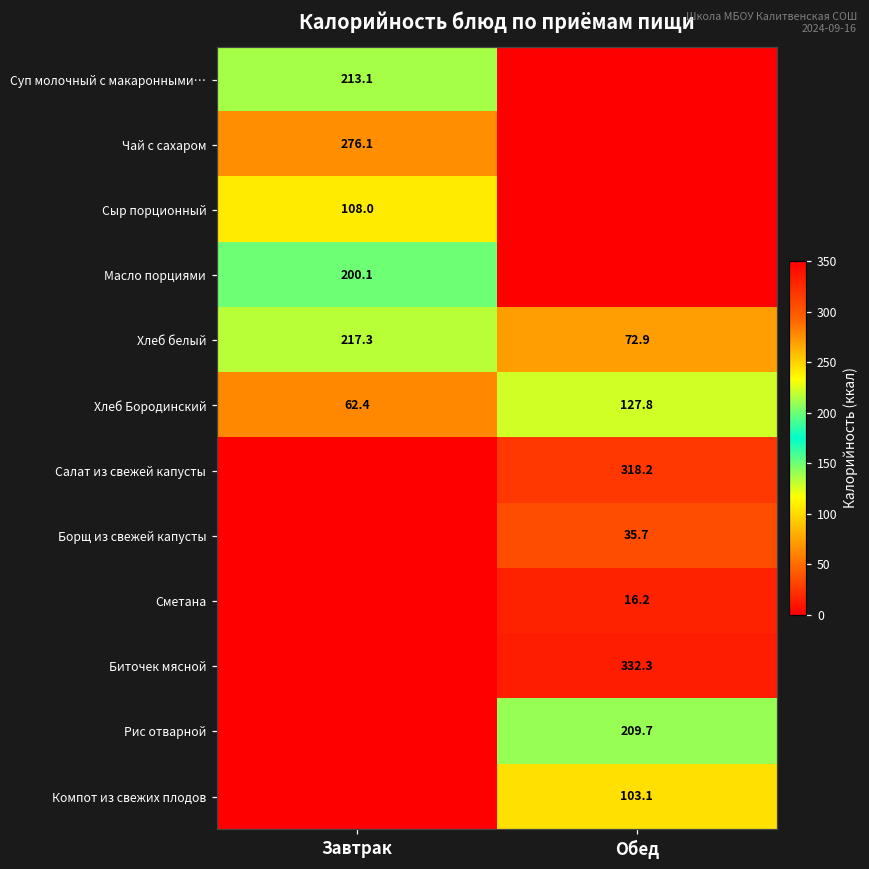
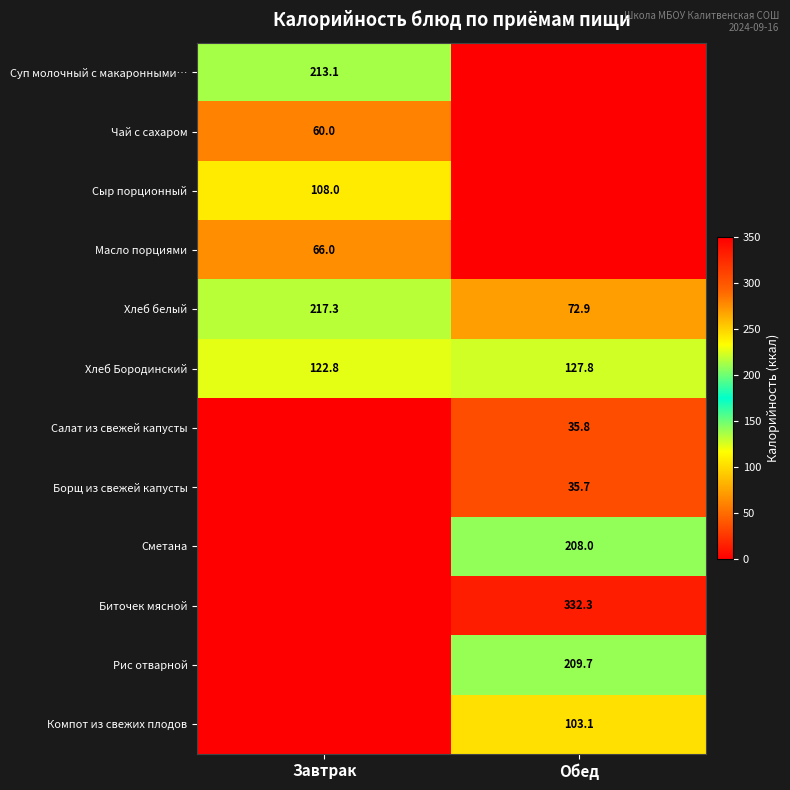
  {
    "Суп молочный с макаронными…": {
      "Завтрак": 213.1
    },
    "Чай с сахаром": {
-     "Завтрак": 276.1
+     "Завтрак": 60.0
    },
    "Сыр порционный": {
      "Завтрак": 108.0
    },
    "Масло порциями": {
-     "Завтрак": 200.1
+     "Завтрак": 66.0
    },
    "Хлеб белый": {
      "Завтрак": 217.3,
      "Обед": 72.9
    },
    "Хлеб Бородинский": {
-     "Завтрак": 62.4,
+     "Завтрак": 122.8,
      "Обед": 127.8
    },
    "Салат из свежей капусты": {
-     "Обед": 318.2
+     "Обед": 35.8
    },
    "Борщ из свежей капусты": {
      "Обед": 35.7
    },
    "Сметана": {
-     "Обед": 16.2
+     "Обед": 208.0
    },
    "Биточек мясной": {
      "Обед": 332.3
    },
    "Рис отварной": {
      "Обед": 209.7
    },
    "Компот из свежих плодов": {
      "Обед": 103.1
    }
  }
